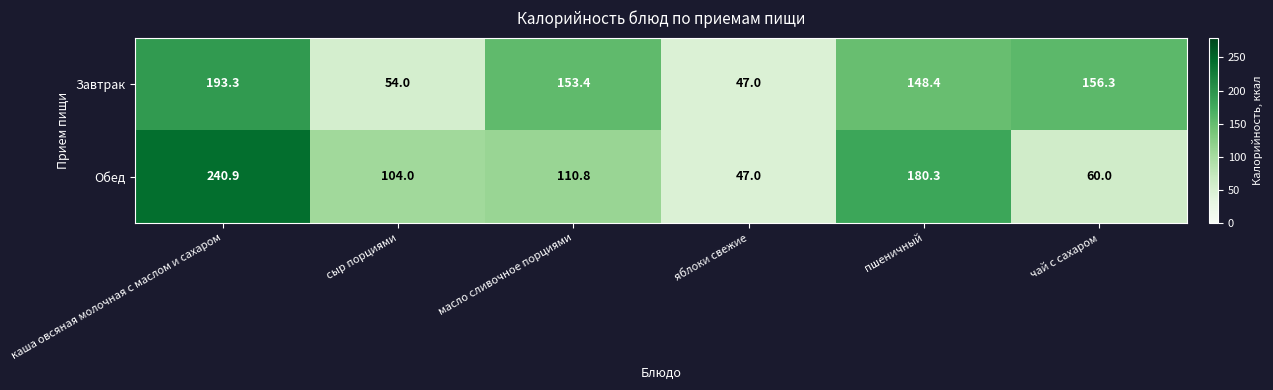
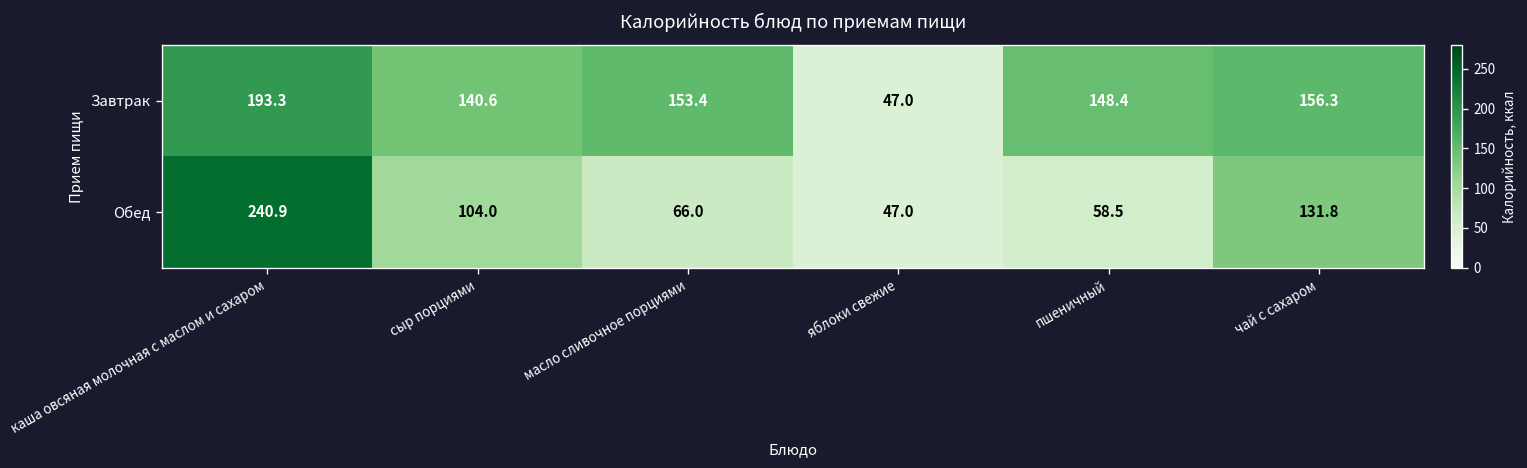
  {
    "Завтрак": {
      "каша овсяная молочная с маслом и сахаром": 193.3,
-     "сыр порциями": 54.0,
+     "сыр порциями": 140.6,
      "масло сливочное порциями": 153.4,
      "яблоки свежие": 47.0,
      "пшеничный": 148.4,
      "чай с сахаром": 156.3
    },
    "Обед": {
      "каша овсяная молочная с маслом и сахаром": 240.9,
      "сыр порциями": 104.0,
-     "масло сливочное порциями": 110.8,
+     "масло сливочное порциями": 66.0,
      "яблоки свежие": 47.0,
-     "пшеничный": 180.3,
-     "чай с сахаром": 60.0
+     "пшеничный": 58.5,
+     "чай с сахаром": 131.8
    }
  }
